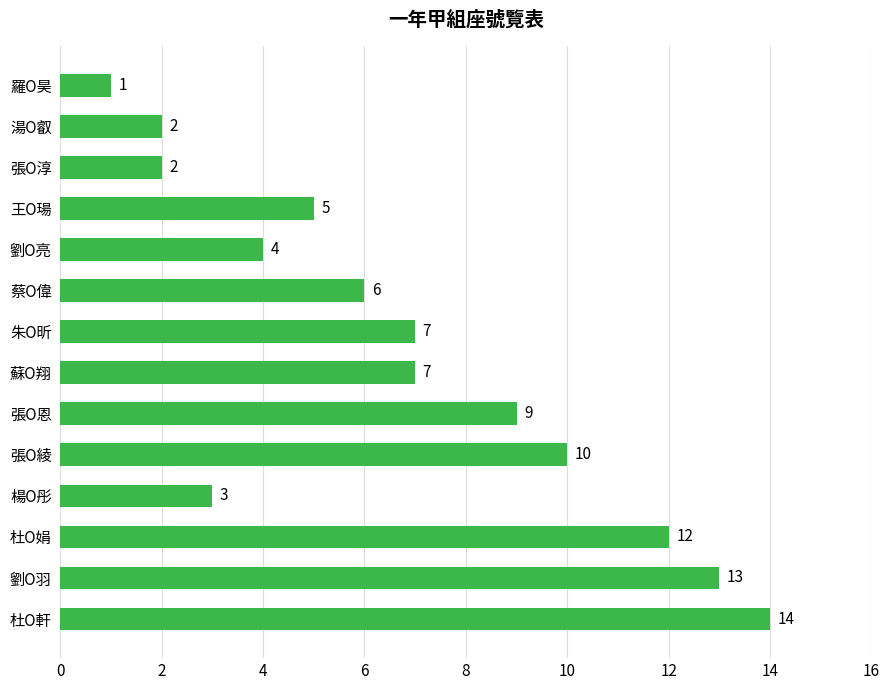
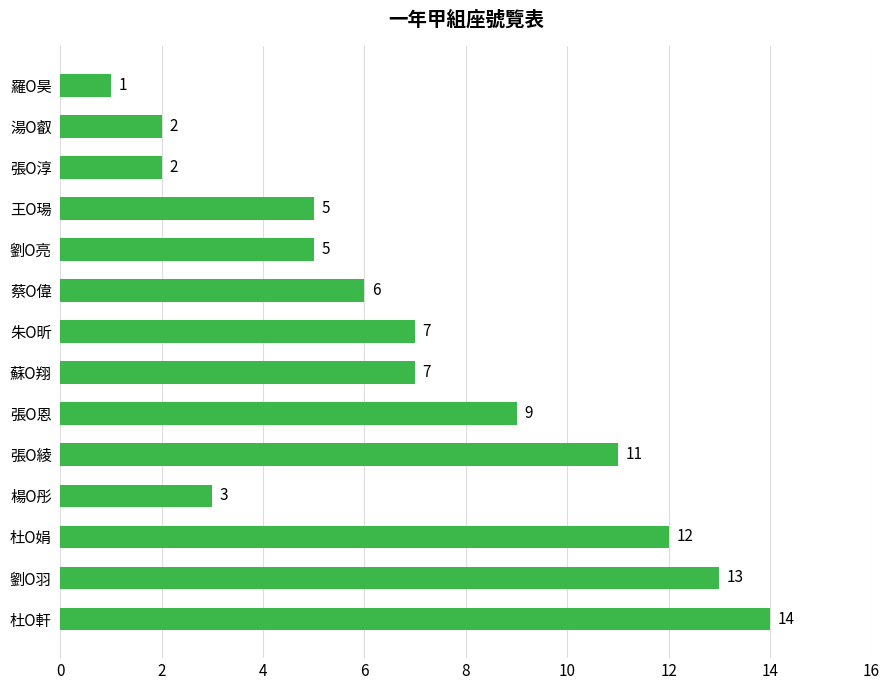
  {
    "羅O昊": 1,
    "湯O叡": 2,
    "張O淳": 2,
    "王O瑒": 5,
-   "劉O亮": 4,
+   "劉O亮": 5,
    "蔡O偉": 6,
    "朱O昕": 7,
    "蘇O翔": 7,
    "張O恩": 9,
-   "張O綾": 10,
+   "張O綾": 11,
    "楊O彤": 3,
    "杜O娟": 12,
    "劉O羽": 13,
    "杜O軒": 14
  }
